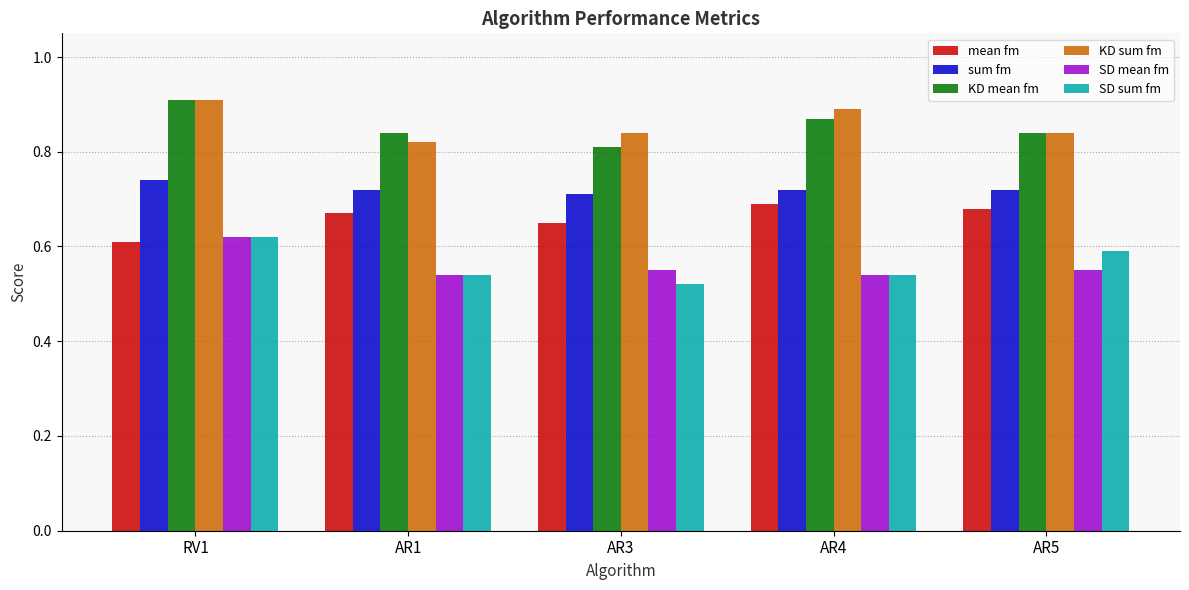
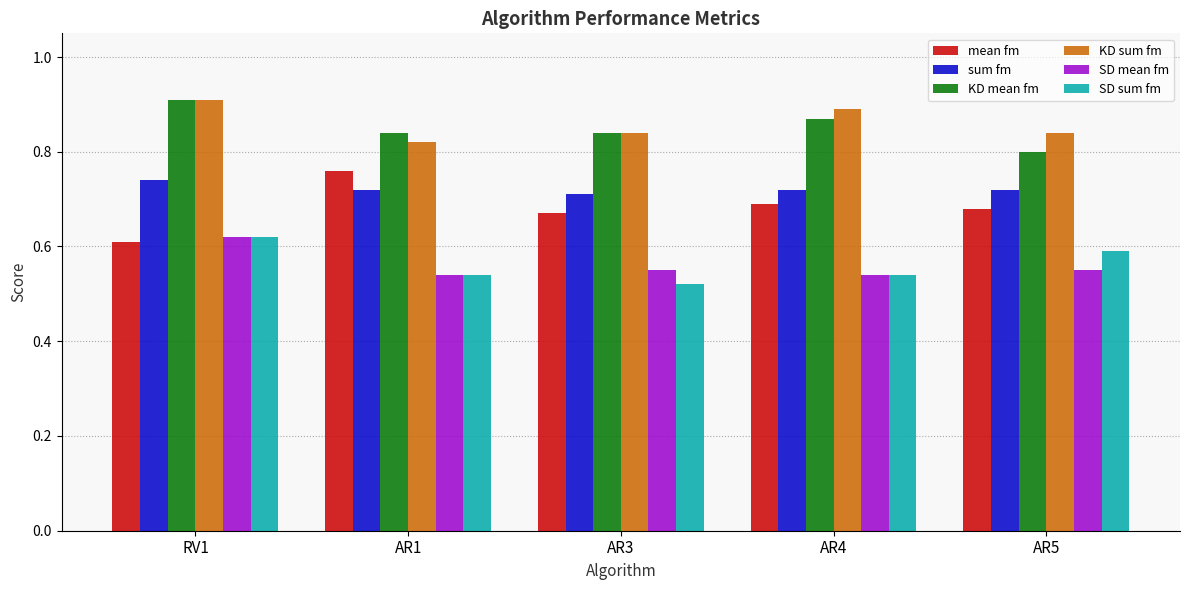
  {
    "mean fm": {
      "RV1": 0.61,
-     "AR1": 0.67,
-     "AR3": 0.65,
+     "AR1": 0.76,
+     "AR3": 0.67,
      "AR4": 0.69,
      "AR5": 0.68
    },
    "sum fm": {
      "RV1": 0.74,
      "AR1": 0.72,
      "AR3": 0.71,
      "AR4": 0.72,
      "AR5": 0.72
    },
    "KD mean fm": {
      "RV1": 0.91,
      "AR1": 0.84,
-     "AR3": 0.81,
+     "AR3": 0.84,
      "AR4": 0.87,
-     "AR5": 0.84
+     "AR5": 0.80
    },
    "KD sum fm": {
      "RV1": 0.91,
      "AR1": 0.82,
      "AR3": 0.84,
      "AR4": 0.89,
      "AR5": 0.84
    },
    "SD mean fm": {
      "RV1": 0.62,
      "AR1": 0.54,
      "AR3": 0.55,
      "AR4": 0.54,
      "AR5": 0.55
    },
    "SD sum fm": {
      "RV1": 0.62,
      "AR1": 0.54,
      "AR3": 0.52,
      "AR4": 0.54,
      "AR5": 0.59
    }
  }
